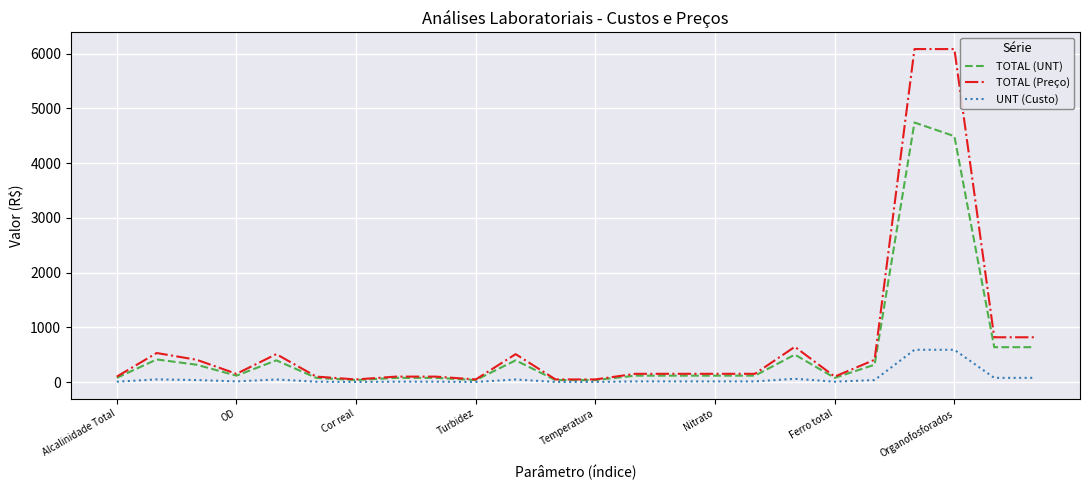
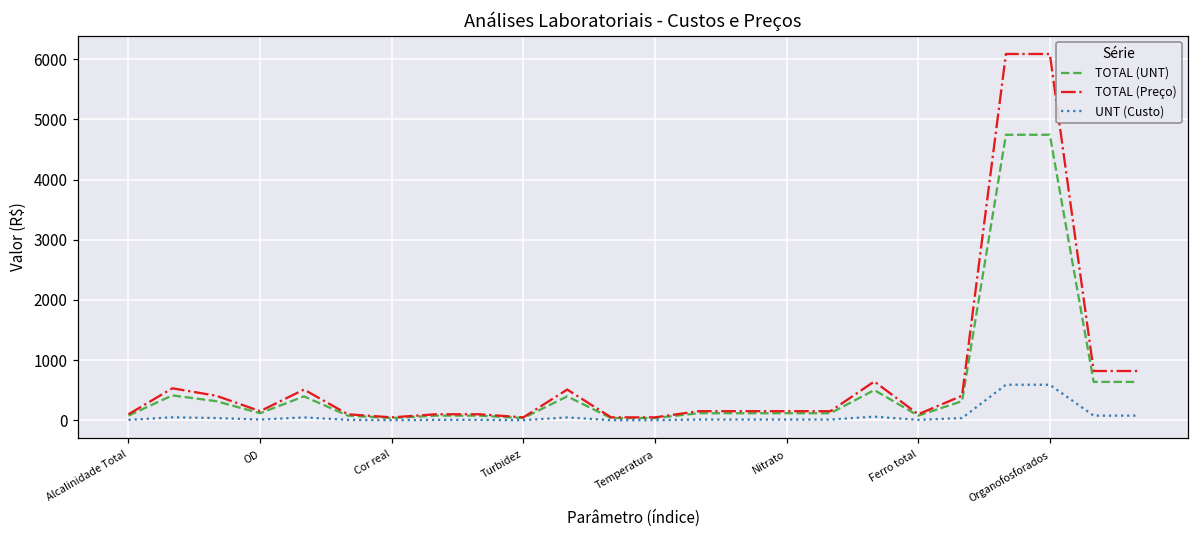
  {
    "TOTAL (UNT)": {
-     "Organofosforados": 4500
+     "Organofosforados": 4700
    },
    "TOTAL (Preço)": {
      "Organofosforados": 6100
    },
    "UNT (Custo)": {
      "Alcalinidade Total": 0,
      "OD": 0,
      "Nitrato": 0,
      "Ferro total": 0,
      "Organofosforados": 600
    }
  }
